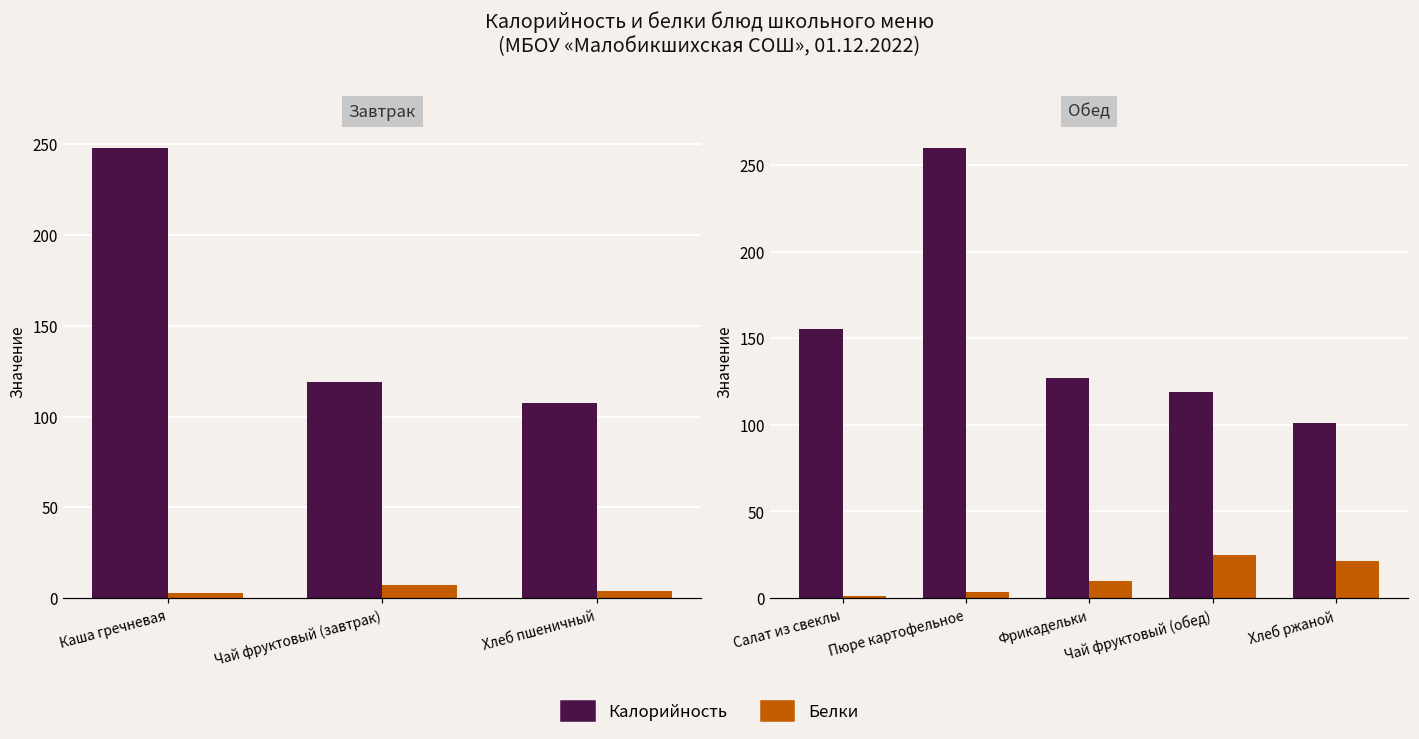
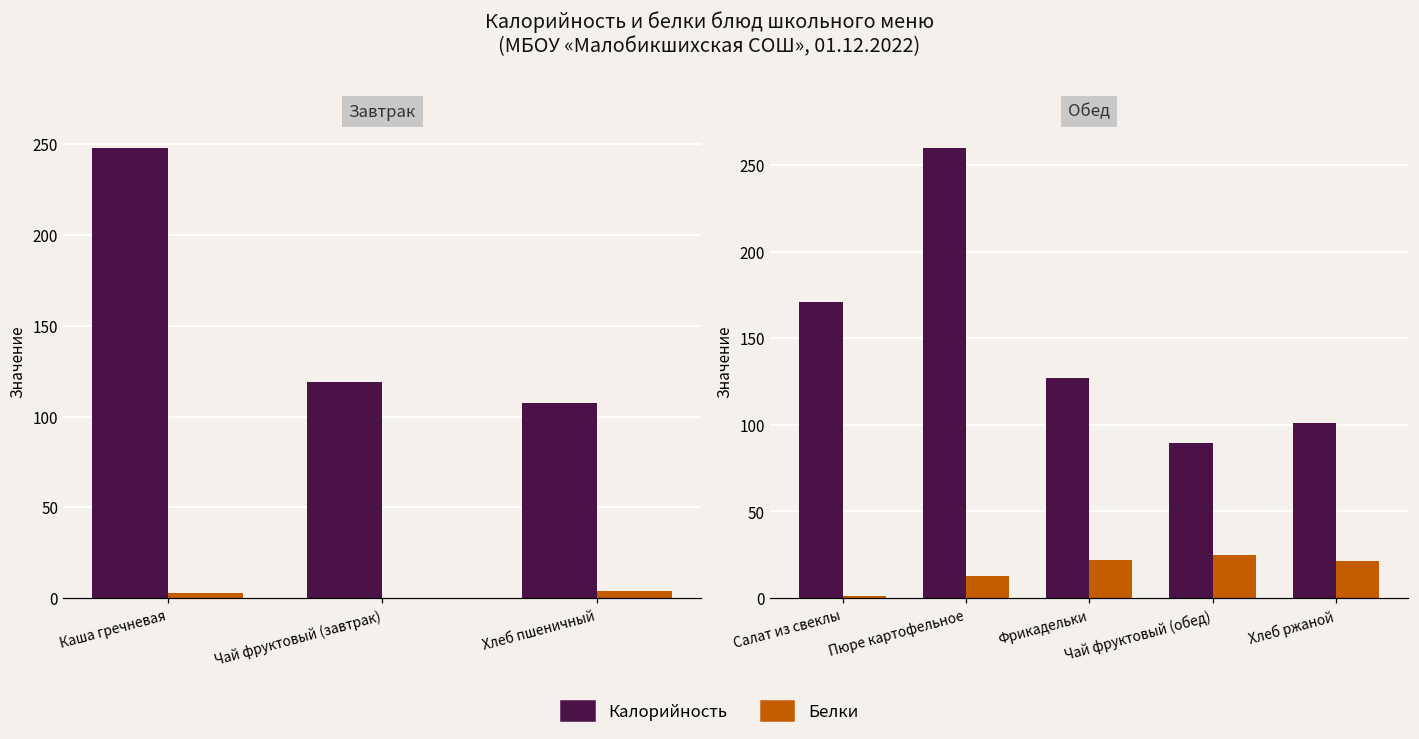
  {
    "Завтрак": {
      "Калорийность": {
        "Каша гречневая": 248,
        "Чай фруктовый (завтрак)": 119,
        "Хлеб пшеничный": 107
      },
      "Белки": {
        "Каша гречневая": 3,
-       "Чай фруктовый (завтрак)": 7,
+       "Чай фруктовый (завтрак)": 0,
        "Хлеб пшеничный": 4
      }
    },
    "Обед": {
      "Калорийность": {
-       "Салат из свеклы": 155,
+       "Салат из свеклы": 171,
        "Пюре картофельное": 260,
        "Фрикадельки": 127,
-       "Чай фруктовый (обед)": 119,
+       "Чай фруктовый (обед)": 90,
        "Хлеб ржаной": 101
      },
      "Белки": {
-       "Пюре картофельное": 3,
-       "Фрикадельки": 10,
+       "Пюре картофельное": 13,
+       "Фрикадельки": 22,
        "Чай фруктовый (обед)": 25,
        "Хлеб ржаной": 21
      }
    }
  }
